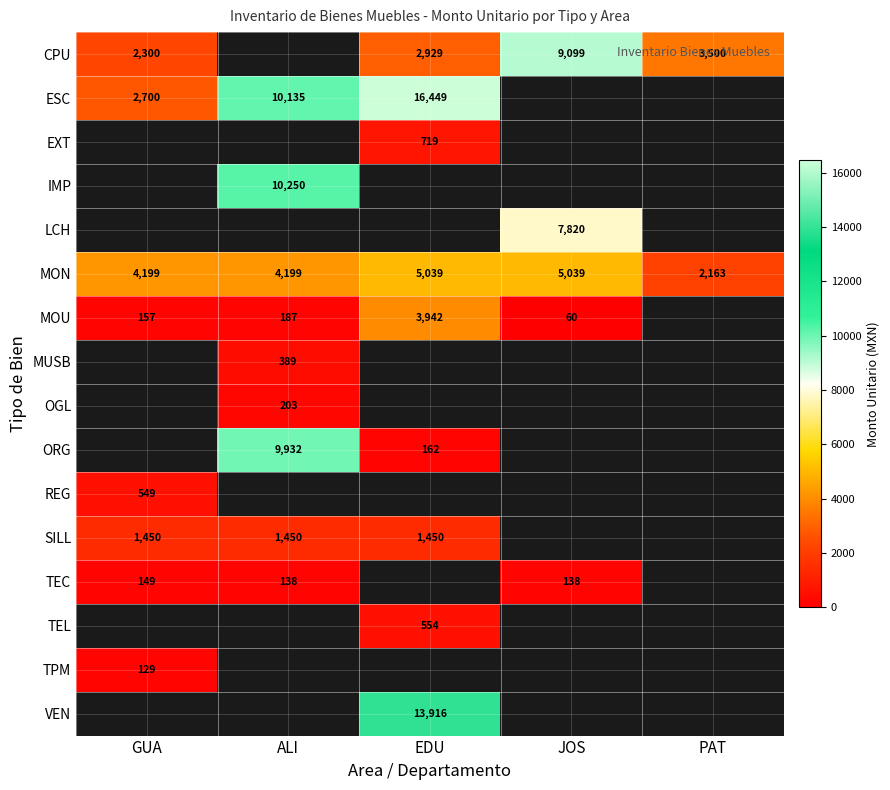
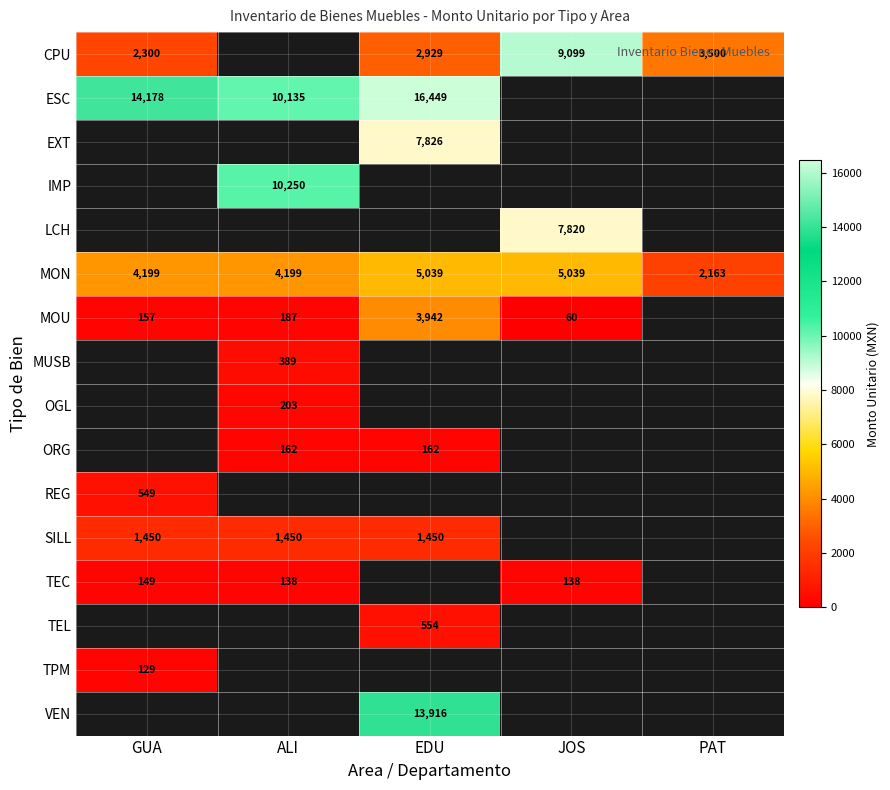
  {
    "CPU": {
      "GUA": "2,300",
      "EDU": "2,929",
      "JOS": "9,099"
    },
    "ESC": {
-     "GUA": "2,700",
+     "GUA": "14,178",
      "ALI": "10,135",
      "EDU": "16,449"
    },
    "EXT": {
-     "EDU": "719"
+     "EDU": "7,826"
    },
    "IMP": {
      "ALI": "10,250"
    },
    "LCH": {
      "JOS": "7,820"
    },
    "MON": {
      "GUA": "4,199",
      "ALI": "4,199",
      "EDU": "5,039",
      "JOS": "5,039",
      "PAT": "2,163"
    },
    "MOU": {
      "GUA": "157",
      "ALI": "187",
      "EDU": "3,942",
      "JOS": "60"
    },
    "MUSB": {
      "ALI": "389"
    },
    "OGL": {
      "ALI": "203"
    },
    "ORG": {
-     "ALI": "9,932",
+     "ALI": "162",
      "EDU": "162"
    },
    "REG": {
      "GUA": "549"
    },
    "SILL": {
      "GUA": "1,450",
      "ALI": "1,450",
      "EDU": "1,450"
    },
    "TEC": {
      "GUA": "149",
      "ALI": "138",
      "JOS": "138"
    },
    "TEL": {
      "EDU": "554"
    },
    "TPM": {
      "GUA": "129"
    },
    "VEN": {
      "EDU": "13,916"
    }
  }
